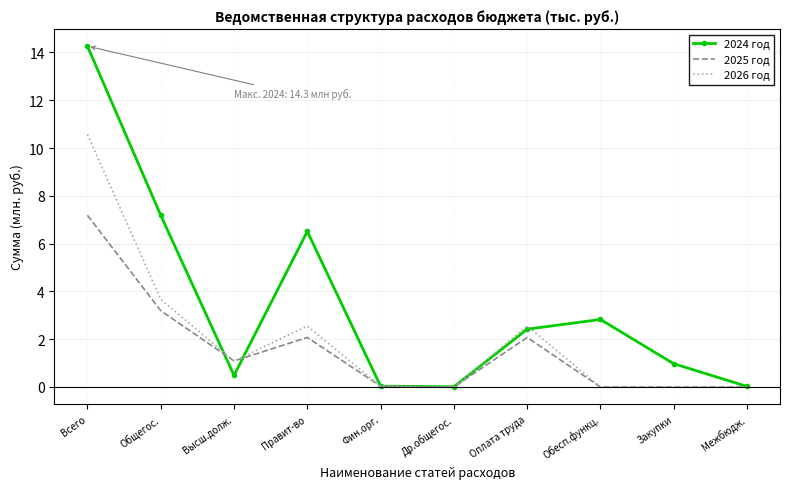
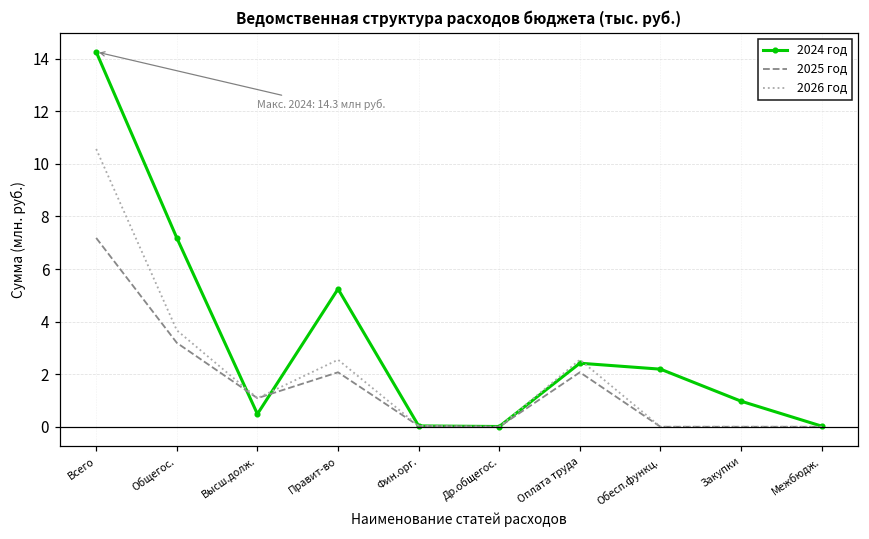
  {
    "2024 год": {
      "Общегос.": 7.2,
      "Высш.долж.": 0.5,
-     "Правит-во": 6.5,
+     "Правит-во": 5.2,
      "Оплата труда": 2.4,
-     "Обесп.функц.": 2.8,
+     "Обесп.функц.": 2.2,
      "Закупки": 1.0
    }
  }
